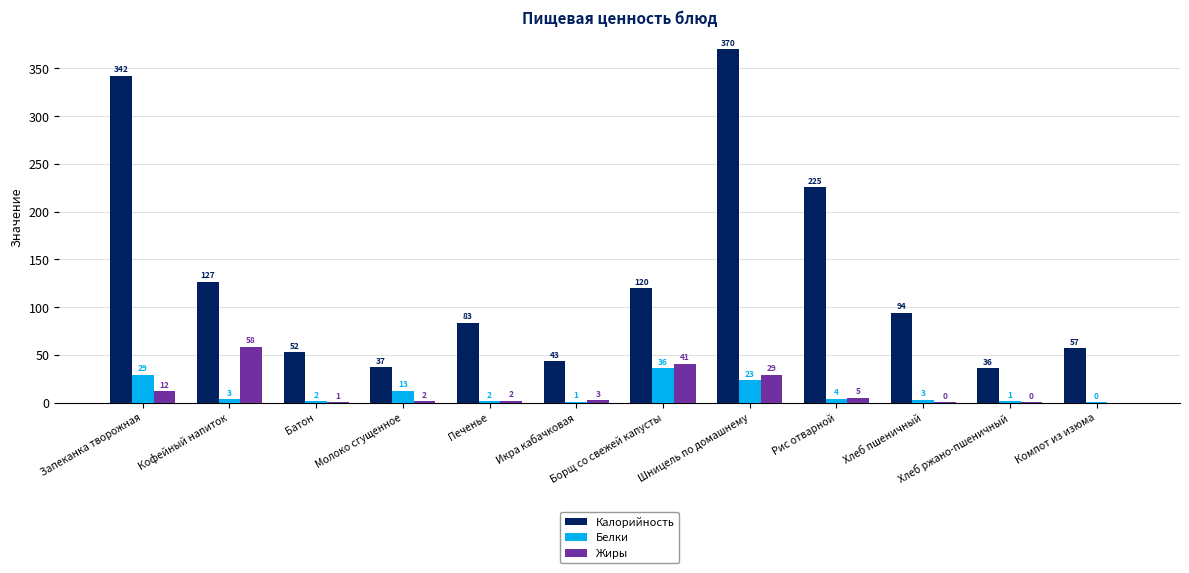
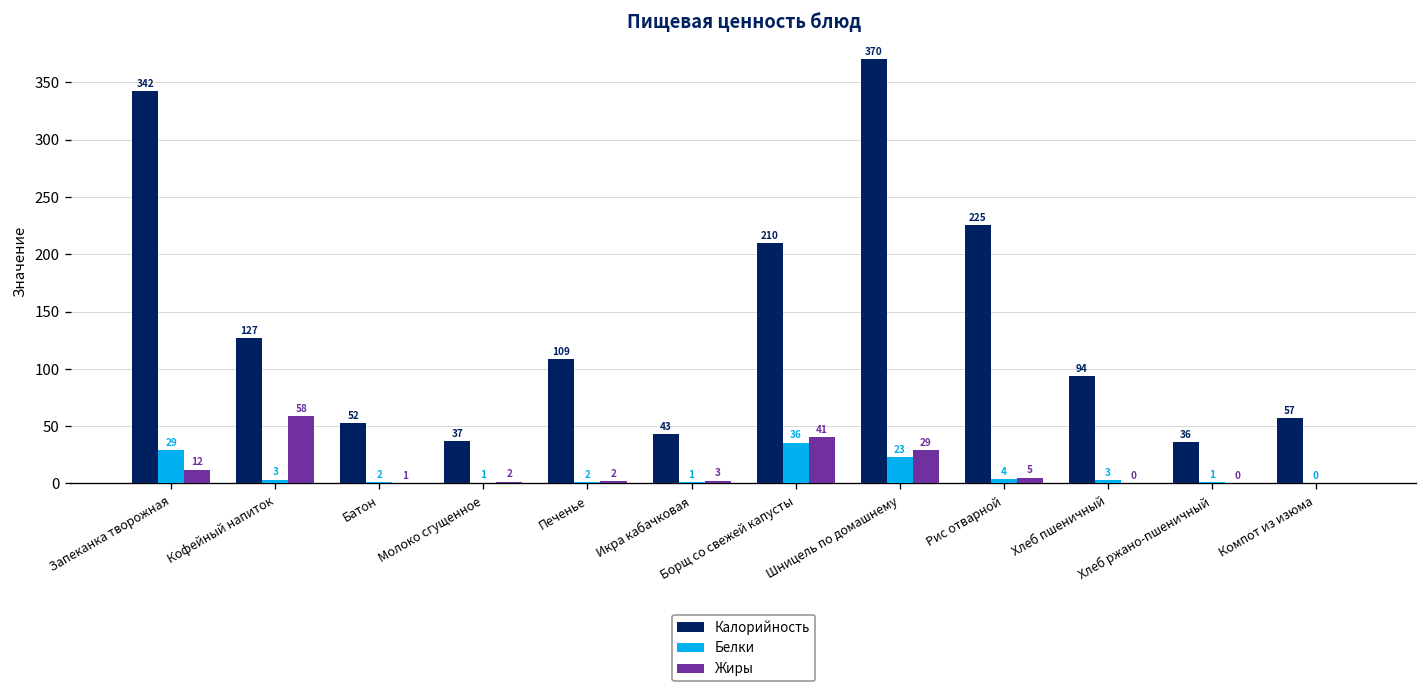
  {
    "Калорийность": {
      "Запеканка творожная": 342,
      "Кофейный напиток": 127,
      "Батон": 52,
      "Молоко сгущенное": 37,
-     "Печенье": 83,
+     "Печенье": 109,
      "Икра кабачковая": 43,
-     "Борщ со свежей капусты": 120,
+     "Борщ со свежей капусты": 210,
      "Шницель по домашнему": 370,
      "Рис отварной": 225,
      "Хлеб пшеничный": 94,
      "Хлеб ржано-пшеничный": 36,
      "Компот из изюма": 57
    },
    "Белки": {
      "Запеканка творожная": 29,
      "Кофейный напиток": 3,
      "Батон": 2,
-     "Молоко сгущенное": 13,
+     "Молоко сгущенное": 1,
      "Печенье": 2,
      "Икра кабачковая": 1,
      "Борщ со свежей капусты": 36,
      "Шницель по домашнему": 23,
      "Рис отварной": 4,
      "Хлеб пшеничный": 3,
      "Хлеб ржано-пшеничный": 1,
      "Компот из изюма": 0
    },
    "Жиры": {
      "Запеканка творожная": 12,
      "Кофейный напиток": 58,
      "Батон": 1,
      "Молоко сгущенное": 2,
      "Печенье": 2,
      "Икра кабачковая": 3,
      "Борщ со свежей капусты": 41,
      "Шницель по домашнему": 29,
      "Рис отварной": 5,
      "Хлеб пшеничный": 0,
      "Хлеб ржано-пшеничный": 0
    }
  }
